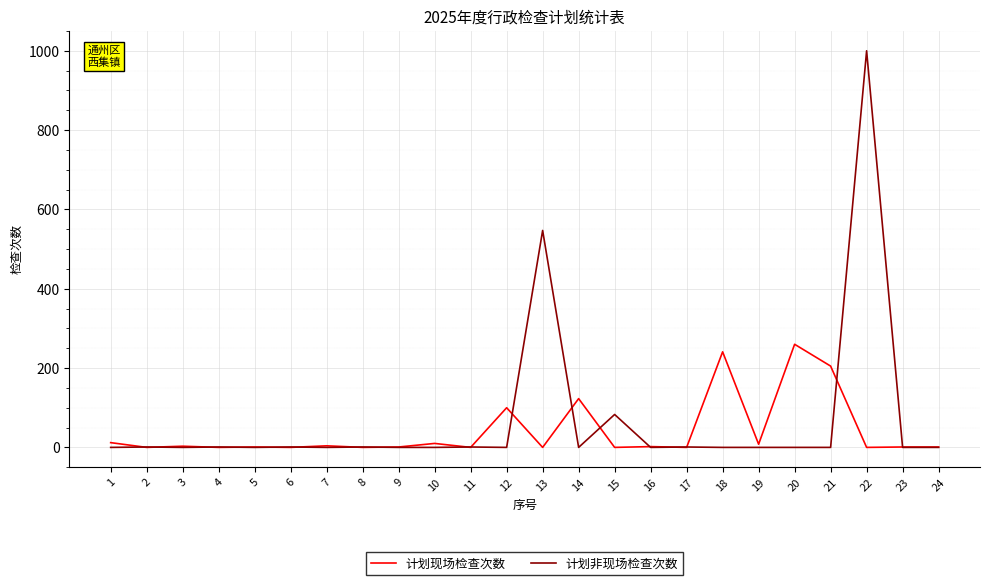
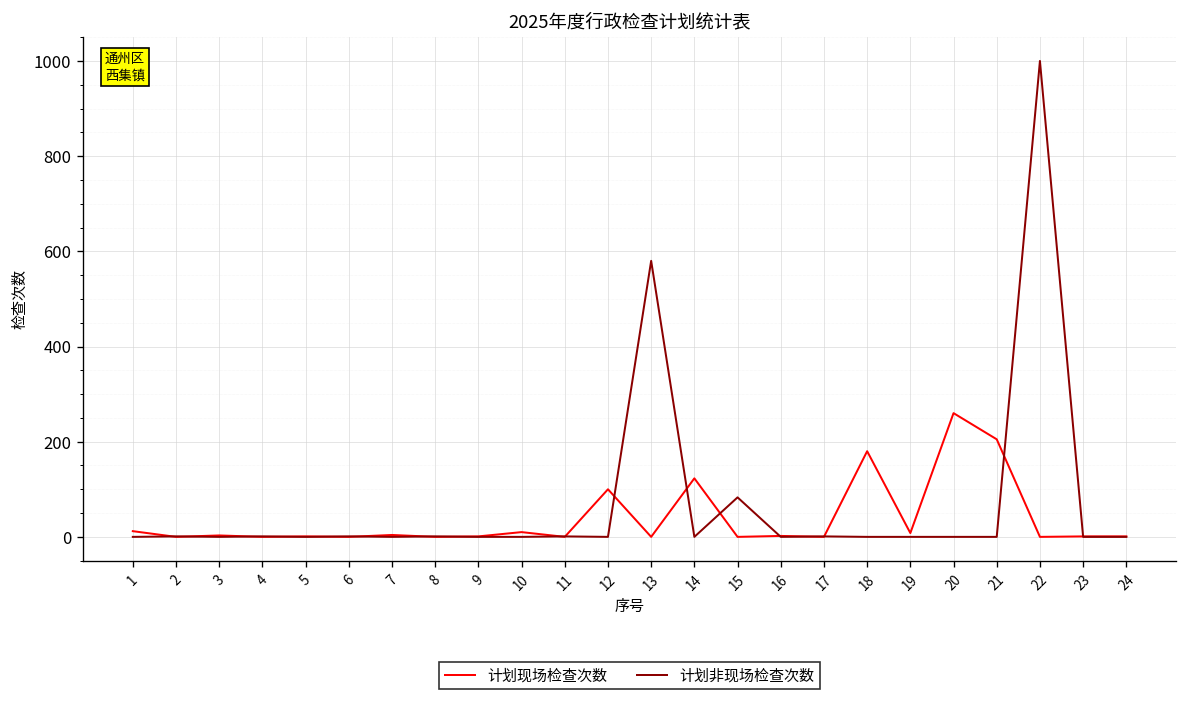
  {
    "计划现场检查次数": {
      "1": 10,
      "10": 10,
      "12": 100,
      "13": 0,
      "14": 120,
      "15": 0,
-     "18": 240,
+     "18": 180,
      "19": 10,
      "20": 260,
      "21": 210,
      "22": 0
    },
    "计划非现场检查次数": {
      "1": 0,
      "10": 0,
      "12": 0,
-     "13": 550,
+     "13": 580,
      "14": 0,
      "15": 80,
      "18": 0,
      "19": 0,
      "20": 0,
      "21": 0,
      "22": 1000
    }
  }
